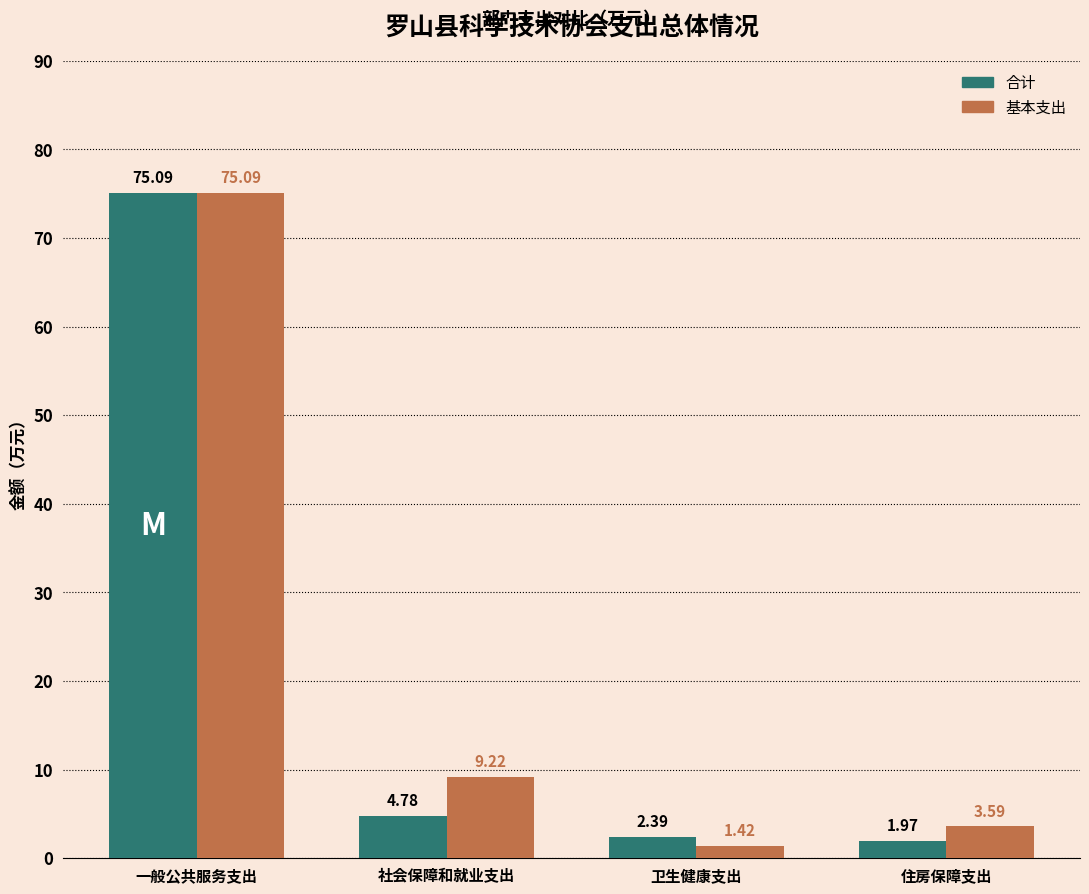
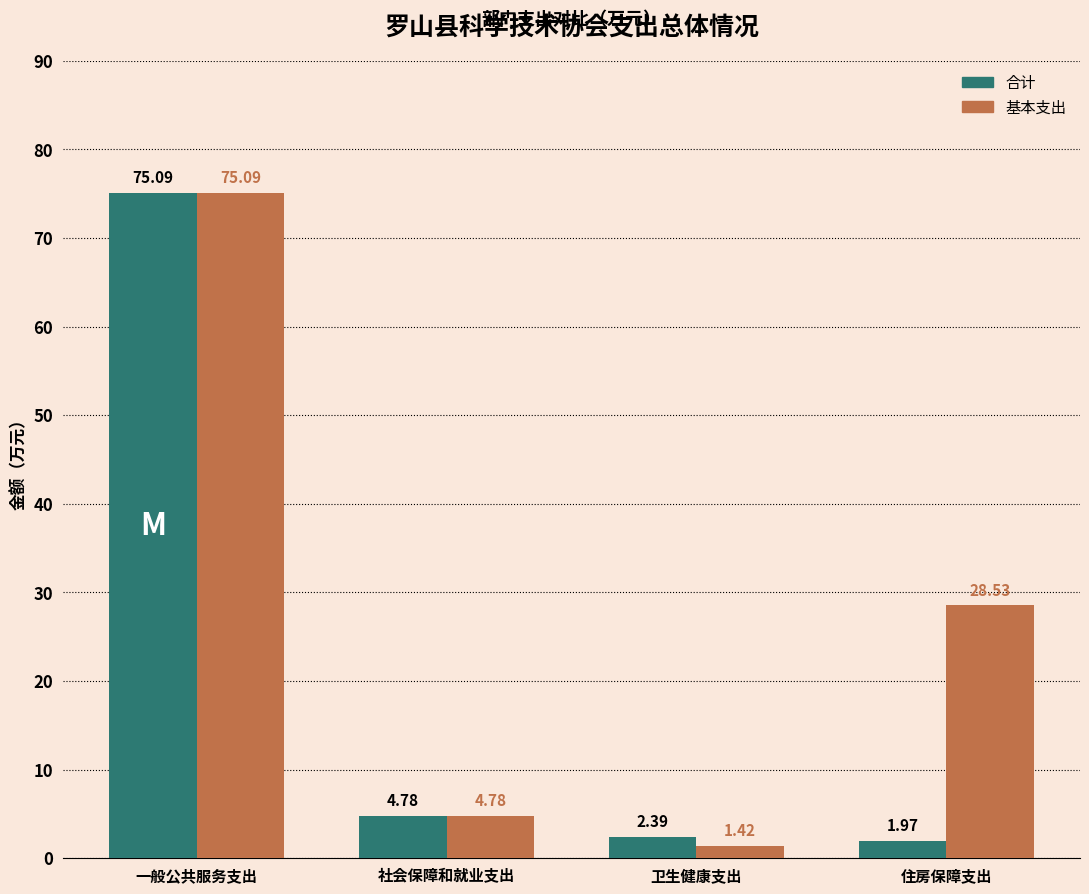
  {
    "合计": {
      "一般公共服务支出": 75.09,
      "社会保障和就业支出": 4.78,
      "卫生健康支出": 2.39,
      "住房保障支出": 1.97
    },
    "基本支出": {
      "一般公共服务支出": 75.09,
-     "社会保障和就业支出": 9.22,
+     "社会保障和就业支出": 4.78,
      "卫生健康支出": 1.42,
-     "住房保障支出": 3.59
+     "住房保障支出": 28.53
    }
  }
